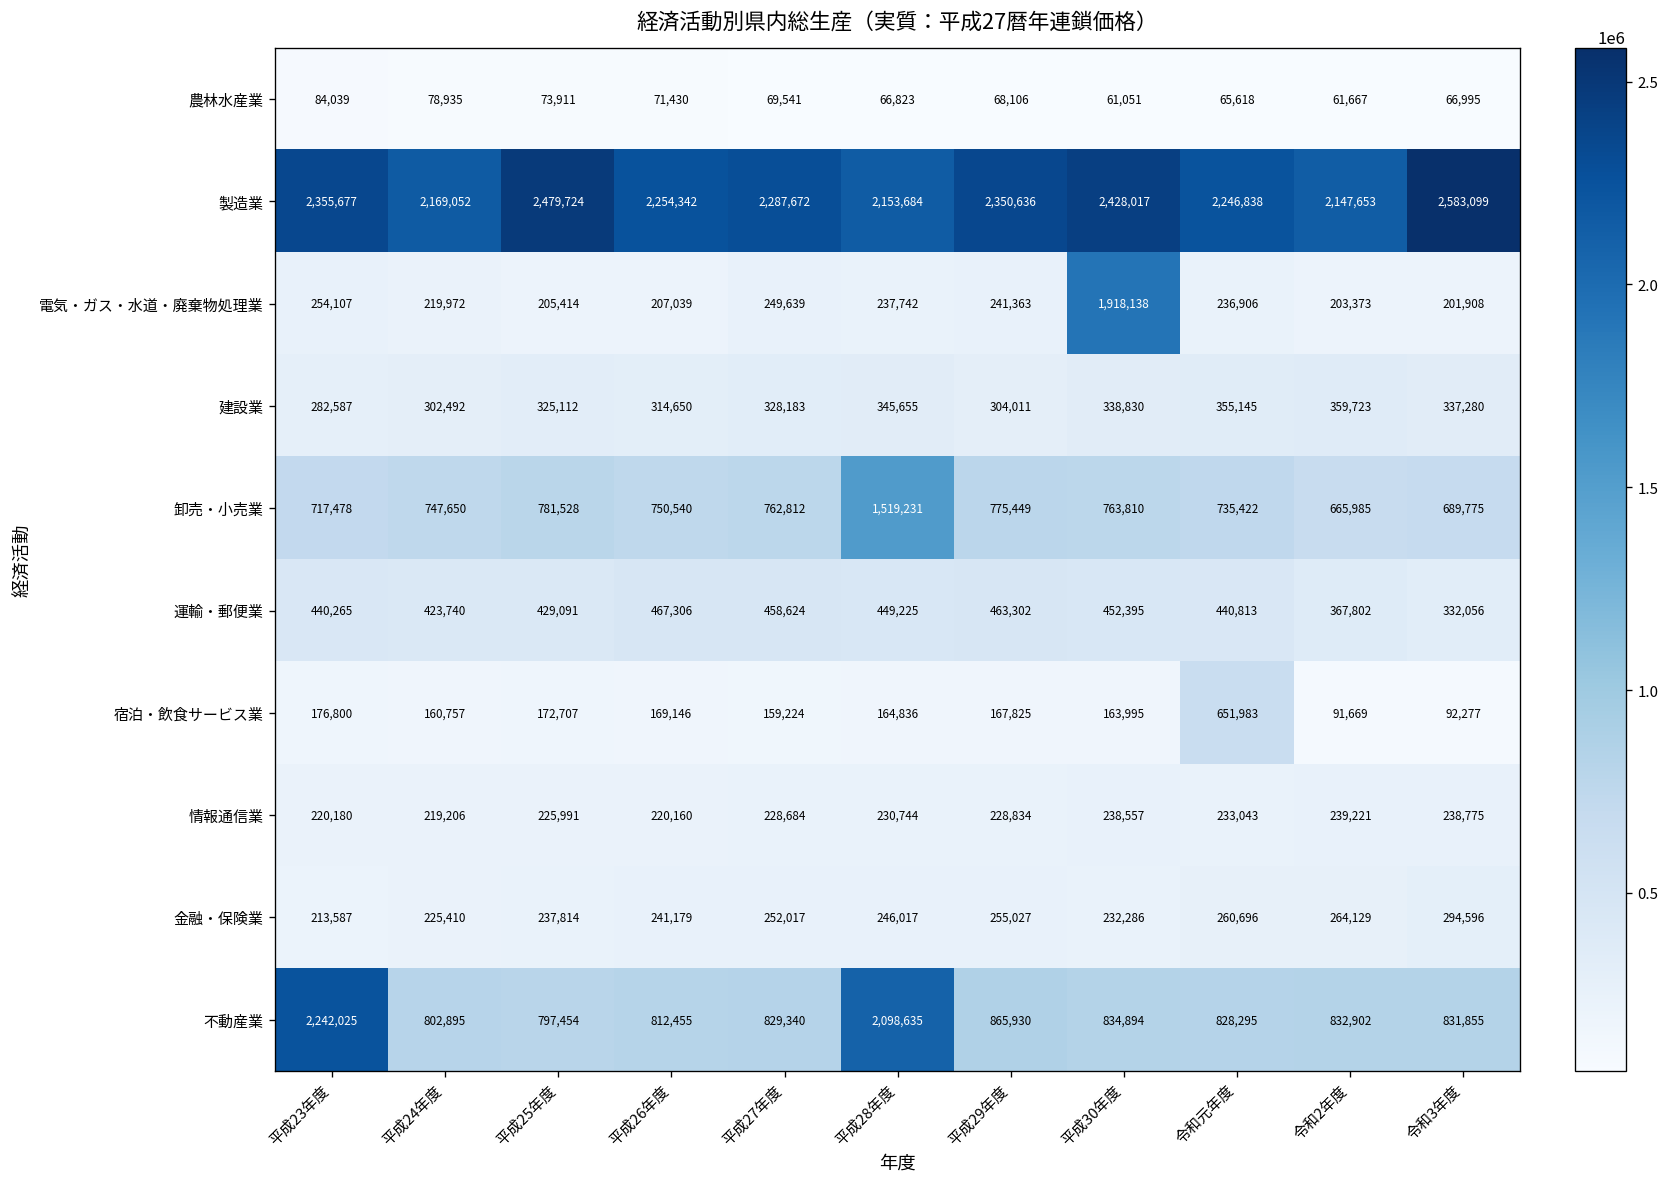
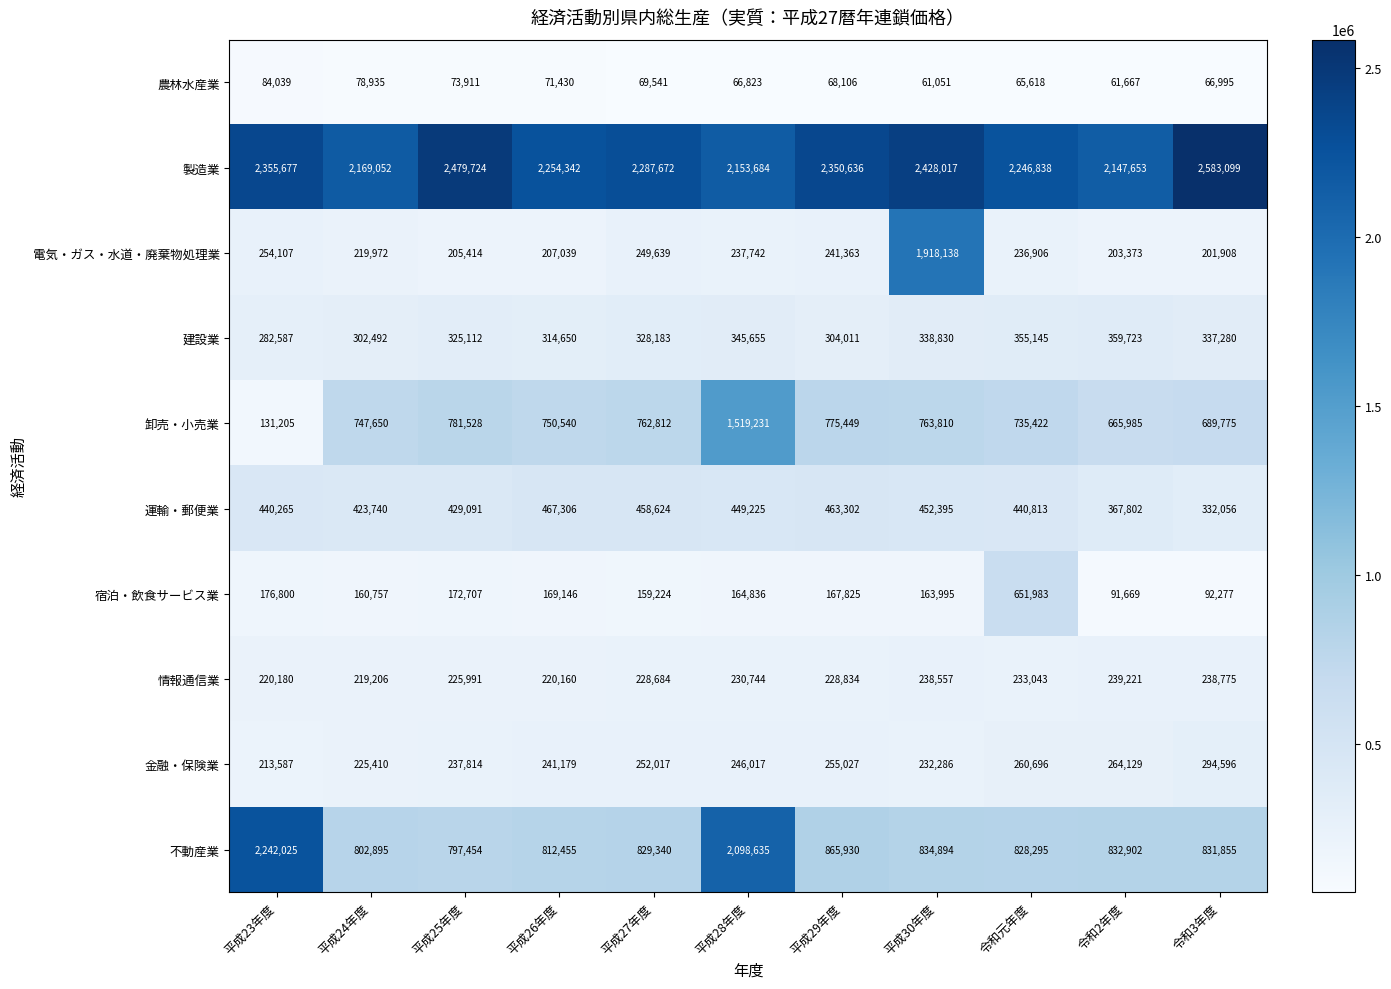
  {
    "農林水産業": {
      "平成23年度": "84,039",
      "平成24年度": "78,935",
      "平成25年度": "73,911",
      "平成26年度": "71,430",
      "平成27年度": "69,541",
      "平成28年度": "66,823",
      "平成29年度": "68,106",
      "平成30年度": "61,051",
      "令和元年度": "65,618",
      "令和2年度": "61,667",
      "令和3年度": "66,995"
    },
    "製造業": {
      "平成23年度": "2,355,677",
      "平成24年度": "2,169,052",
      "平成25年度": "2,479,724",
      "平成26年度": "2,254,342",
      "平成27年度": "2,287,672",
      "平成28年度": "2,153,684",
      "平成29年度": "2,350,636",
      "平成30年度": "2,428,017",
      "令和元年度": "2,246,838",
      "令和2年度": "2,147,653",
      "令和3年度": "2,583,099"
    },
    "電気・ガス・水道・廃棄物処理業": {
      "平成23年度": "254,107",
      "平成24年度": "219,972",
      "平成25年度": "205,414",
      "平成26年度": "207,039",
      "平成27年度": "249,639",
      "平成28年度": "237,742",
      "平成29年度": "241,363",
      "平成30年度": "1,918,138",
      "令和元年度": "236,906",
      "令和2年度": "203,373",
      "令和3年度": "201,908"
    },
    "建設業": {
      "平成23年度": "282,587",
      "平成24年度": "302,492",
      "平成25年度": "325,112",
      "平成26年度": "314,650",
      "平成27年度": "328,183",
      "平成28年度": "345,655",
      "平成29年度": "304,011",
      "平成30年度": "338,830",
      "令和元年度": "355,145",
      "令和2年度": "359,723",
      "令和3年度": "337,280"
    },
    "卸売・小売業": {
-     "平成23年度": "717,478",
+     "平成23年度": "131,205",
      "平成24年度": "747,650",
      "平成25年度": "781,528",
      "平成26年度": "750,540",
      "平成27年度": "762,812",
      "平成28年度": "1,519,231",
      "平成29年度": "775,449",
      "平成30年度": "763,810",
      "令和元年度": "735,422",
      "令和2年度": "665,985",
      "令和3年度": "689,775"
    },
    "運輸・郵便業": {
      "平成23年度": "440,265",
      "平成24年度": "423,740",
      "平成25年度": "429,091",
      "平成26年度": "467,306",
      "平成27年度": "458,624",
      "平成28年度": "449,225",
      "平成29年度": "463,302",
      "平成30年度": "452,395",
      "令和元年度": "440,813",
      "令和2年度": "367,802",
      "令和3年度": "332,056"
    },
    "宿泊・飲食サービス業": {
      "平成23年度": "176,800",
      "平成24年度": "160,757",
      "平成25年度": "172,707",
      "平成26年度": "169,146",
      "平成27年度": "159,224",
      "平成28年度": "164,836",
      "平成29年度": "167,825",
      "平成30年度": "163,995",
      "令和元年度": "651,983",
      "令和2年度": "91,669",
      "令和3年度": "92,277"
    },
    "情報通信業": {
      "平成23年度": "220,180",
      "平成24年度": "219,206",
      "平成25年度": "225,991",
      "平成26年度": "220,160",
      "平成27年度": "228,684",
      "平成28年度": "230,744",
      "平成29年度": "228,834",
      "平成30年度": "238,557",
      "令和元年度": "233,043",
      "令和2年度": "239,221",
      "令和3年度": "238,775"
    },
    "金融・保険業": {
      "平成23年度": "213,587",
      "平成24年度": "225,410",
      "平成25年度": "237,814",
      "平成26年度": "241,179",
      "平成27年度": "252,017",
      "平成28年度": "246,017",
      "平成29年度": "255,027",
      "平成30年度": "232,286",
      "令和元年度": "260,696",
      "令和2年度": "264,129",
      "令和3年度": "294,596"
    },
    "不動産業": {
      "平成23年度": "2,242,025",
      "平成24年度": "802,895",
      "平成25年度": "797,454",
      "平成26年度": "812,455",
      "平成27年度": "829,340",
      "平成28年度": "2,098,635",
      "平成29年度": "865,930",
      "平成30年度": "834,894",
      "令和元年度": "828,295",
      "令和2年度": "832,902",
      "令和3年度": "831,855"
    }
  }
